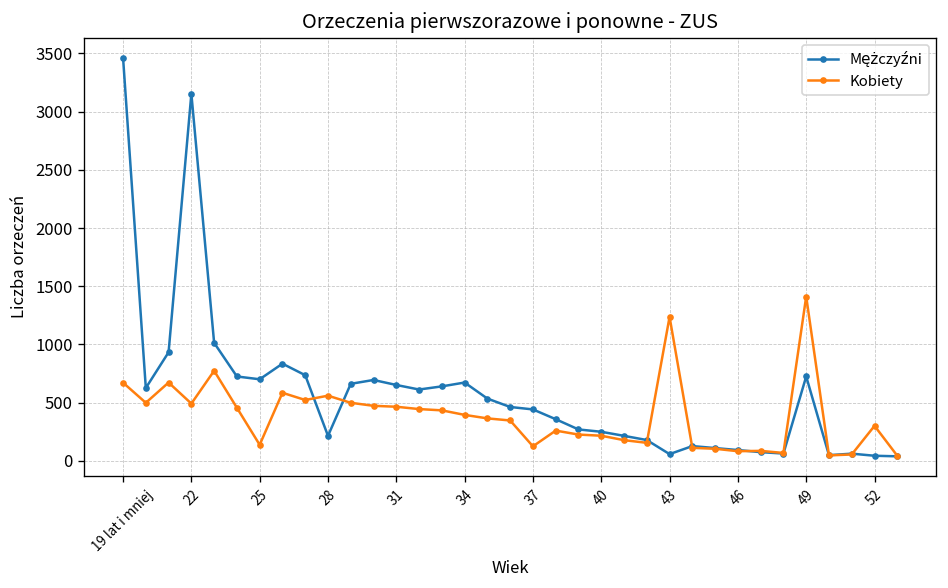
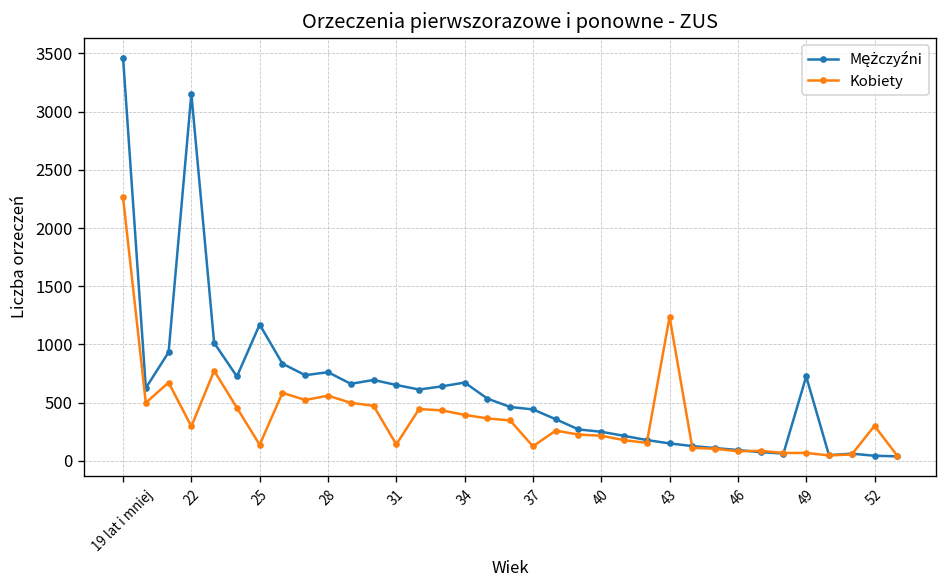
  {
    "Mężczyźni": {
      "19 lat i mniej": 3500,
      "22": 3200,
-     "25": 700,
-     "28": 200,
+     "25": 1200,
+     "28": 800,
      "31": 700,
      "34": 700,
      "37": 400,
      "40": 300,
-     "43": 100,
+     "43": 200,
      "49": 700,
      "52": 0
    },
    "Kobiety": {
-     "19 lat i mniej": 700,
-     "22": 500,
+     "19 lat i mniej": 2300,
+     "22": 300,
      "25": 100,
      "28": 600,
-     "31": 500,
+     "31": 100,
      "34": 400,
      "37": 100,
      "40": 200,
      "43": 1200,
-     "49": 1400,
+     "49": 100,
      "52": 300
    }
  }
